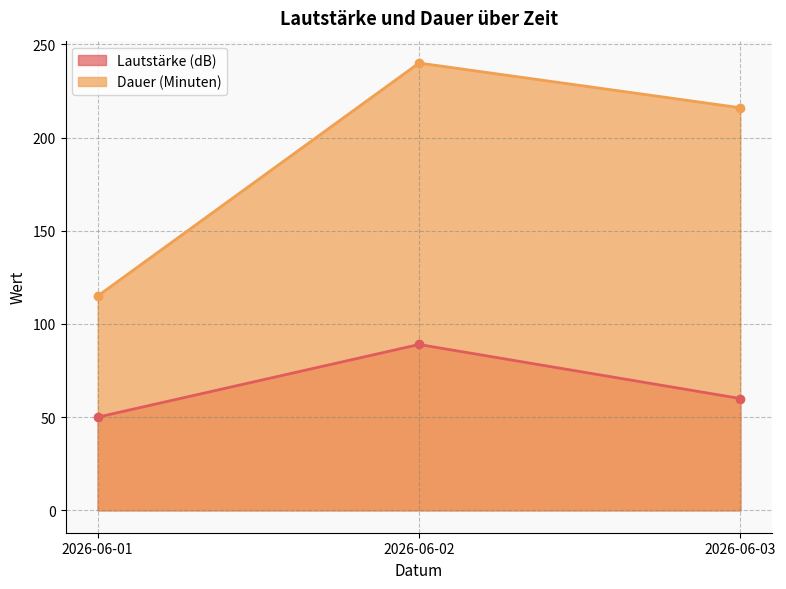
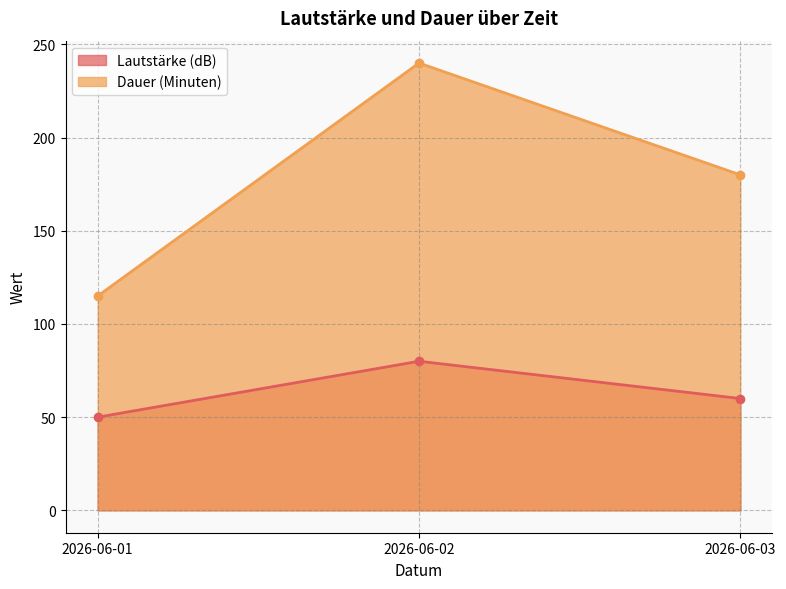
  {
    "Lautstärke (dB)": {
      "2026-06-01": 50,
-     "2026-06-02": 89,
+     "2026-06-02": 80,
      "2026-06-03": 60
    },
    "Dauer (Minuten)": {
      "2026-06-01": 115,
      "2026-06-02": 240,
-     "2026-06-03": 216
+     "2026-06-03": 180
    }
  }
